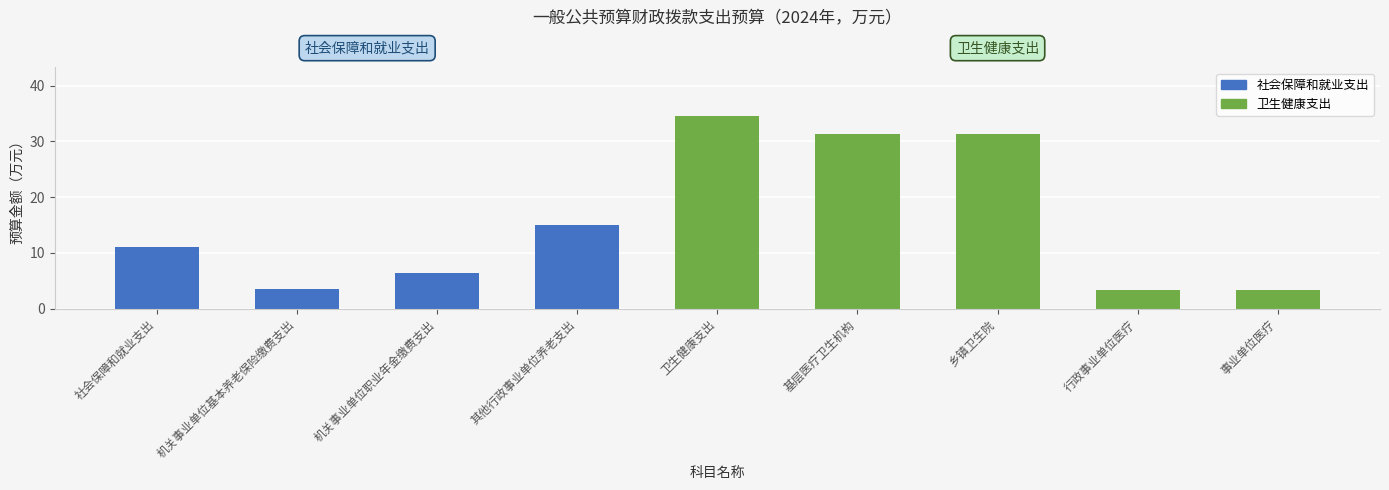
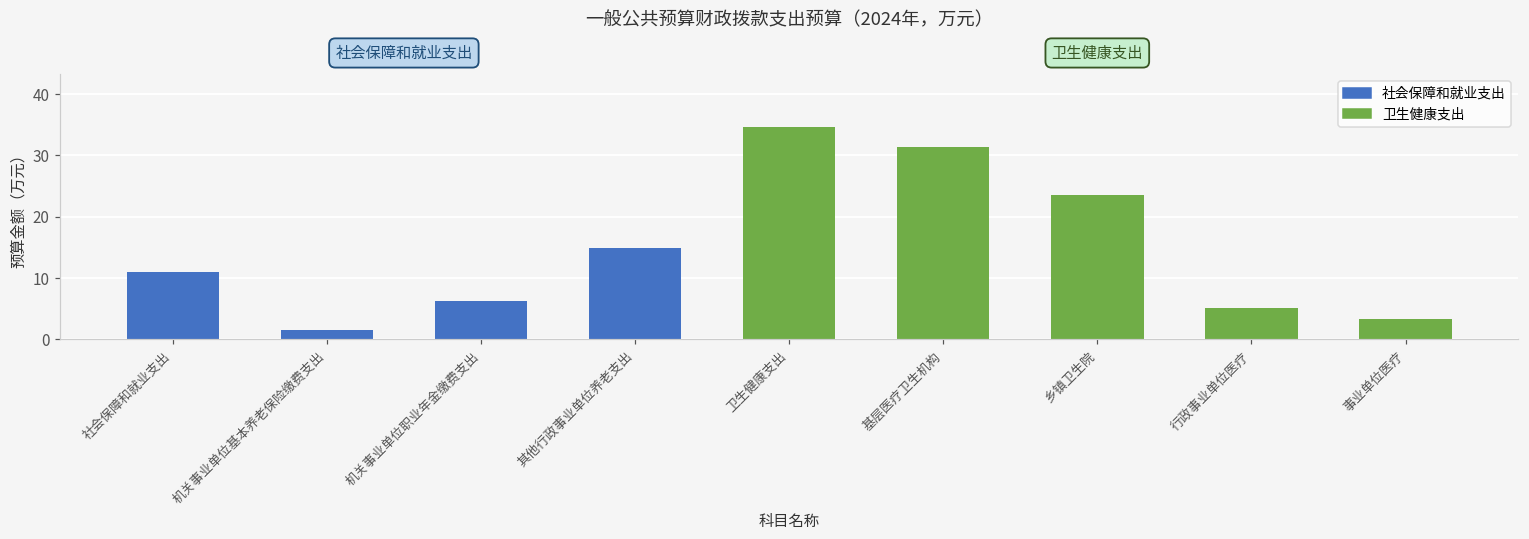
  {
    "社会保障和就业支出": 11,
-   "机关事业单位基本养老保险缴费支出": 3,
+   "机关事业单位基本养老保险缴费支出": 2,
    "机关事业单位职业年金缴费支出": 6,
    "其他行政事业单位养老支出": 15,
    "卫生健康支出": 35,
    "基层医疗卫生机构": 31,
-   "乡镇卫生院": 31,
-   "行政事业单位医疗": 3,
+   "乡镇卫生院": 24,
+   "行政事业单位医疗": 5,
    "事业单位医疗": 3
  }
